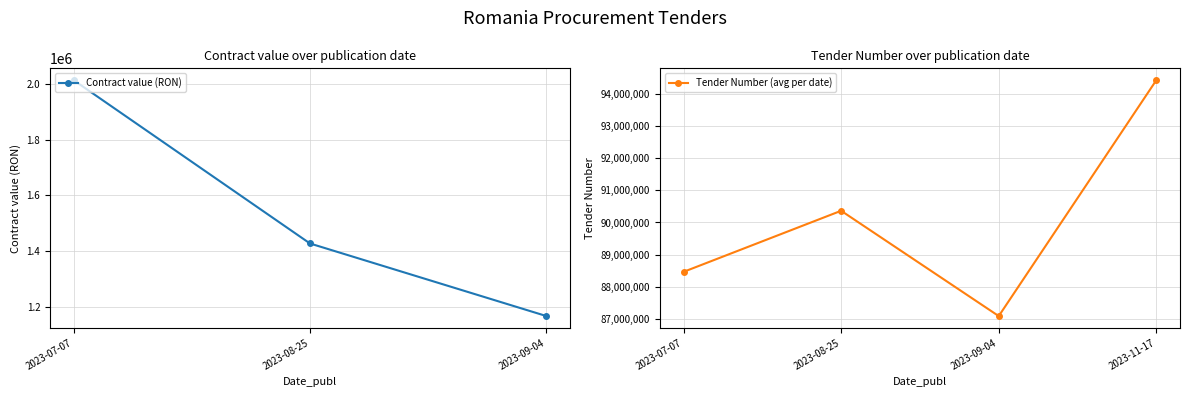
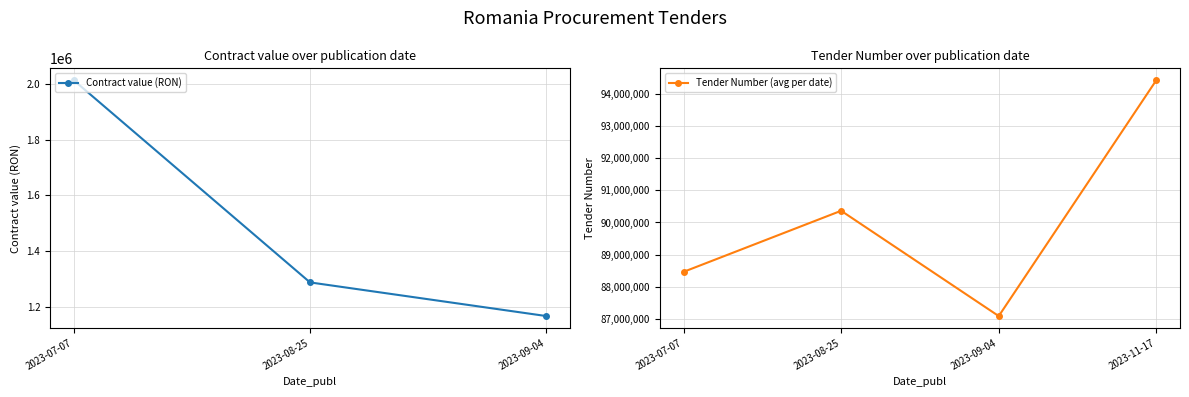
  {
    "Contract value over publication date": {
-     "2023-08-25": "1430000",
+     "2023-08-25": "1290000",
      "2023-09-04": "1170000"
    },
    "Tender Number over publication date": {
      "2023-07-07": "88,500,000",
      "2023-08-25": "90,400,000",
      "2023-09-04": "87,100,000",
      "2023-11-17": "94,400,000"
    }
  }
